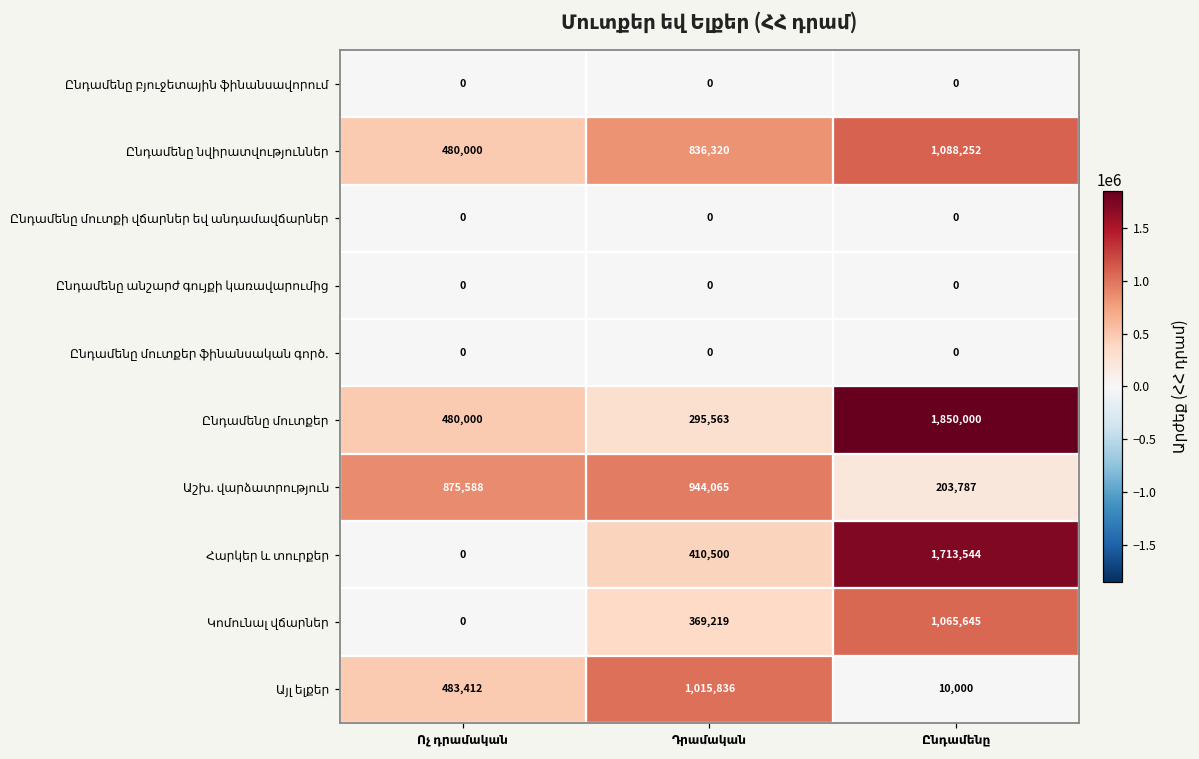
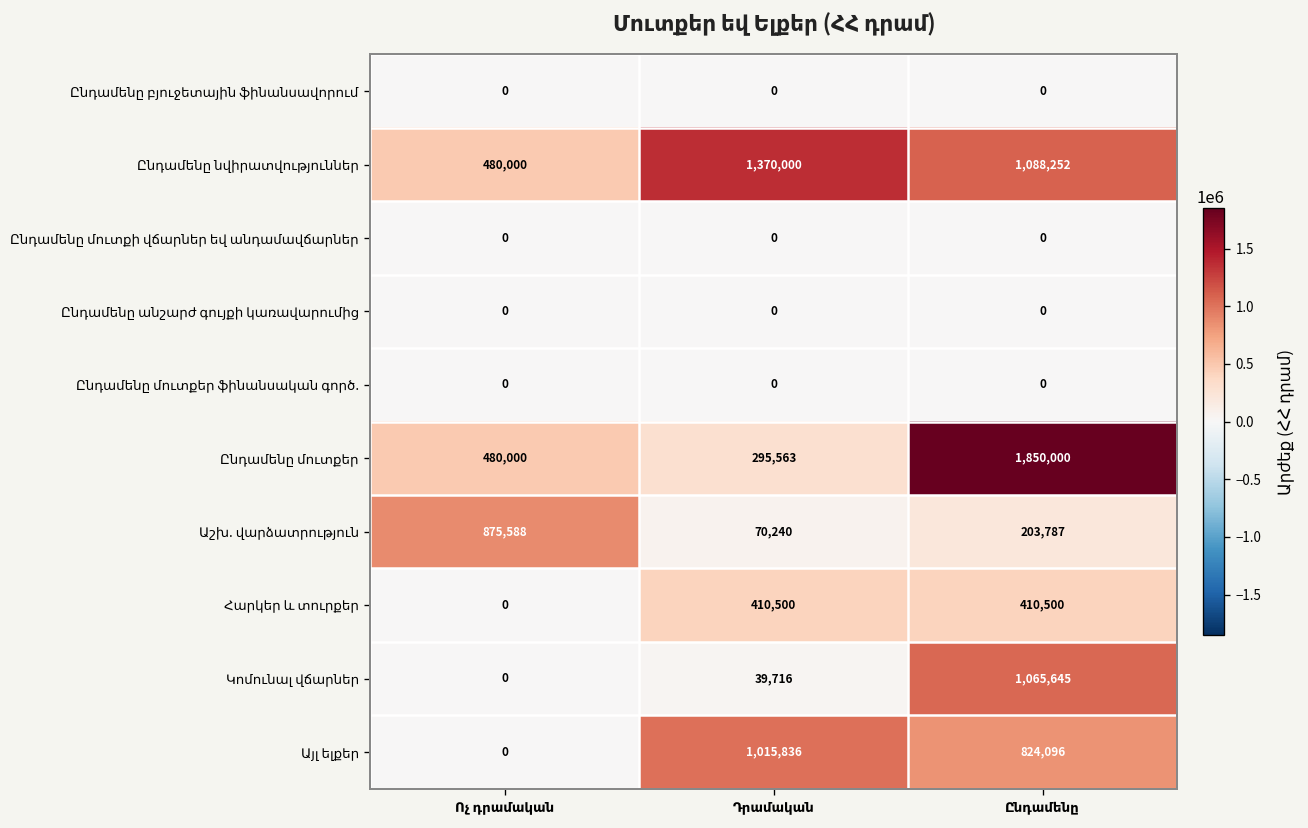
  {
    "Ընդամենը բյուջետային ֆինանսավորում": {
      "Ոչ դրամական": "0",
      "Դրամական": "0",
      "Ընդամենը": "0"
    },
    "Ընդամենը նվիրատվություններ": {
      "Ոչ դրամական": "480,000",
-     "Դրամական": "836,320",
+     "Դրամական": "1,370,000",
      "Ընդամենը": "1,088,252"
    },
    "Ընդամենը մուտքի վճարներ եվ անդամավճարներ": {
      "Ոչ դրամական": "0",
      "Դրամական": "0",
      "Ընդամենը": "0"
    },
    "Ընդամենը անշարժ գույքի կառավարումից": {
      "Ոչ դրամական": "0",
      "Դրամական": "0",
      "Ընդամենը": "0"
    },
    "Ընդամենը մուտքեր ֆինանսական գործ.": {
      "Ոչ դրամական": "0",
      "Դրամական": "0",
      "Ընդամենը": "0"
    },
    "Ընդամենը մուտքեր": {
      "Ոչ դրամական": "480,000",
      "Դրամական": "295,563",
      "Ընդամենը": "1,850,000"
    },
    "Աշխ. վարձատրություն": {
      "Ոչ դրամական": "875,588",
-     "Դրամական": "944,065",
+     "Դրամական": "70,240",
      "Ընդամենը": "203,787"
    },
    "Հարկեր և տուրքեր": {
      "Ոչ դրամական": "0",
      "Դրամական": "410,500",
-     "Ընդամենը": "1,713,544"
+     "Ընդամենը": "410,500"
    },
    "Կոմունալ վճարներ": {
      "Ոչ դրամական": "0",
-     "Դրամական": "369,219",
+     "Դրամական": "39,716",
      "Ընդամենը": "1,065,645"
    },
    "Այլ ելքեր": {
-     "Ոչ դրամական": "483,412",
+     "Ոչ դրամական": "0",
      "Դրամական": "1,015,836",
-     "Ընդամենը": "10,000"
+     "Ընդամենը": "824,096"
    }
  }
